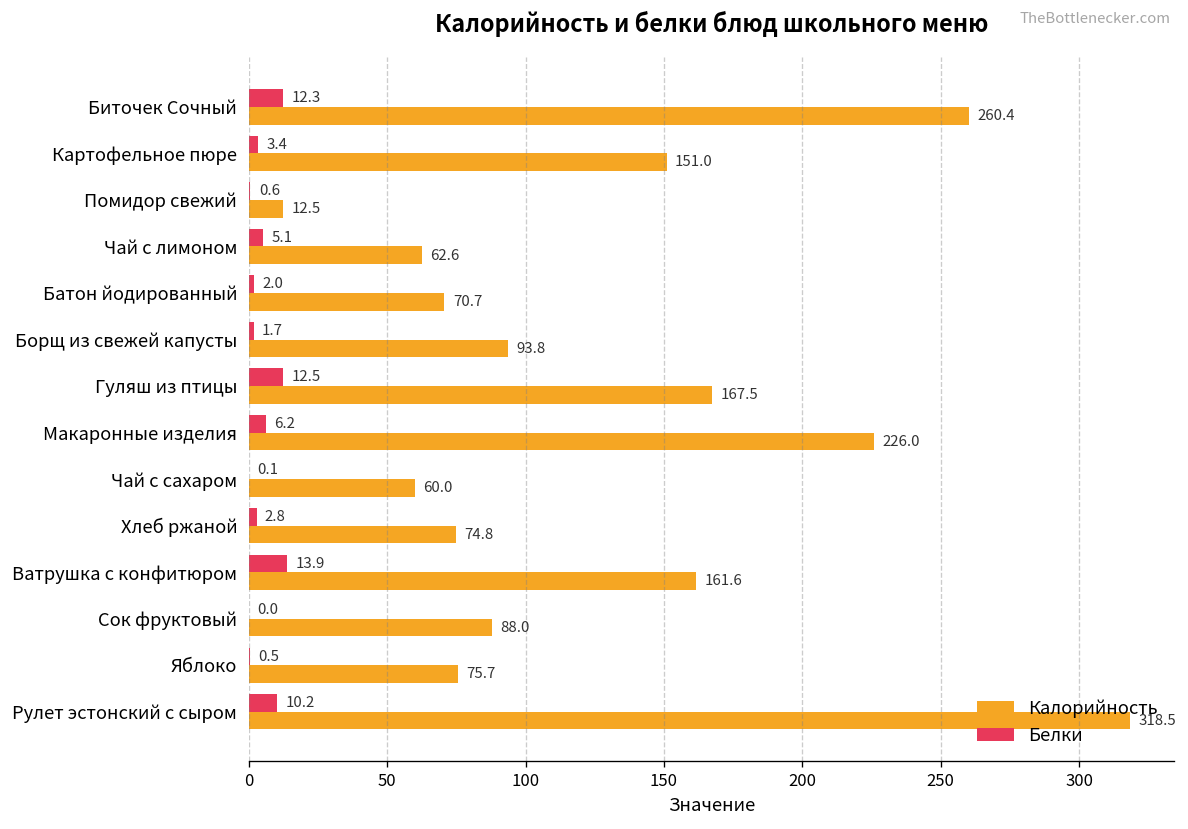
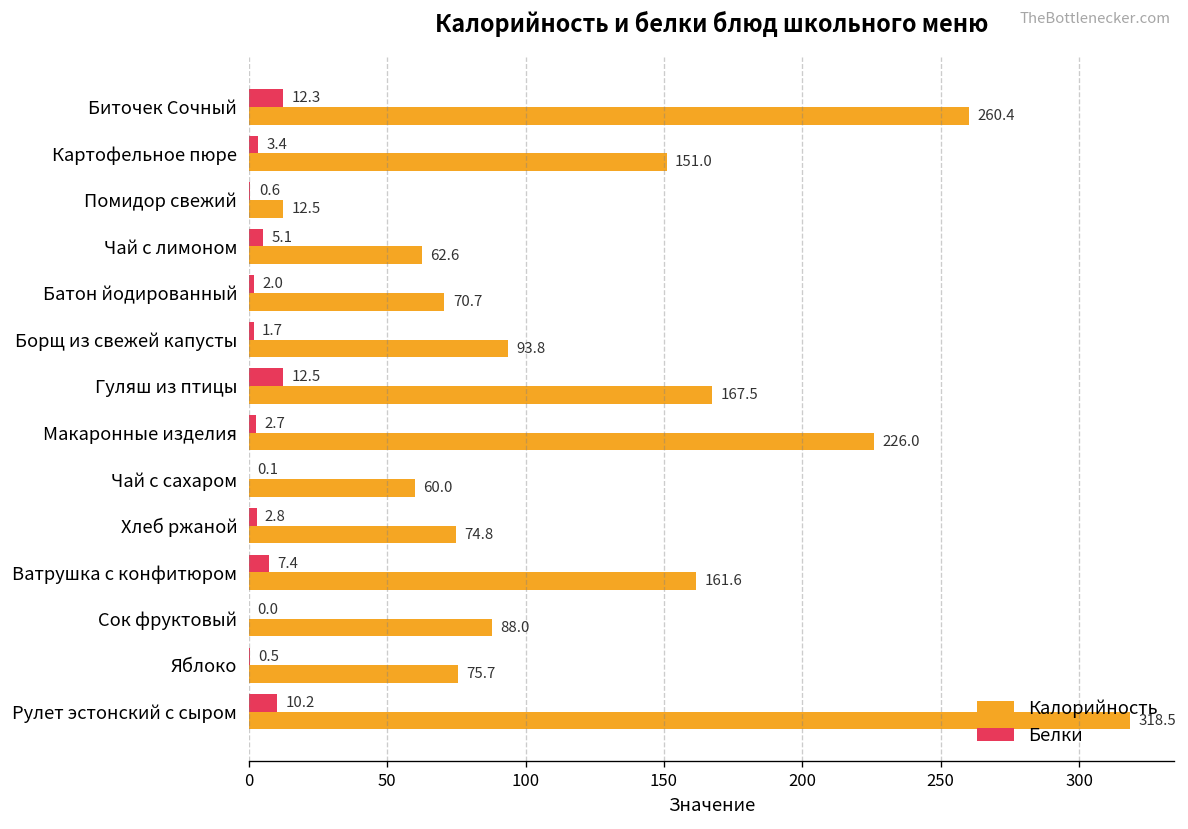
  {
    "Калорийность": {
      "Биточек Сочный": 260.4,
      "Картофельное пюре": 151.0,
      "Помидор свежий": 12.5,
      "Чай с лимоном": 62.6,
      "Батон йодированный": 70.7,
      "Борщ из свежей капусты": 93.8,
      "Гуляш из птицы": 167.5,
      "Макаронные изделия": 226.0,
      "Чай с сахаром": 60.0,
      "Хлеб ржаной": 74.8,
      "Ватрушка с конфитюром": 161.6,
      "Сок фруктовый": 88.0,
      "Яблоко": 75.7,
      "Рулет эстонский с сыром": 318.5
    },
    "Белки": {
      "Биточек Сочный": 12.3,
      "Картофельное пюре": 3.4,
      "Помидор свежий": 0.6,
      "Чай с лимоном": 5.1,
      "Батон йодированный": 2.0,
      "Борщ из свежей капусты": 1.7,
      "Гуляш из птицы": 12.5,
-     "Макаронные изделия": 6.2,
+     "Макаронные изделия": 2.7,
      "Чай с сахаром": 0.1,
      "Хлеб ржаной": 2.8,
-     "Ватрушка с конфитюром": 13.9,
+     "Ватрушка с конфитюром": 7.4,
      "Сок фруктовый": 0.0,
      "Яблоко": 0.5,
      "Рулет эстонский с сыром": 10.2
    }
  }
